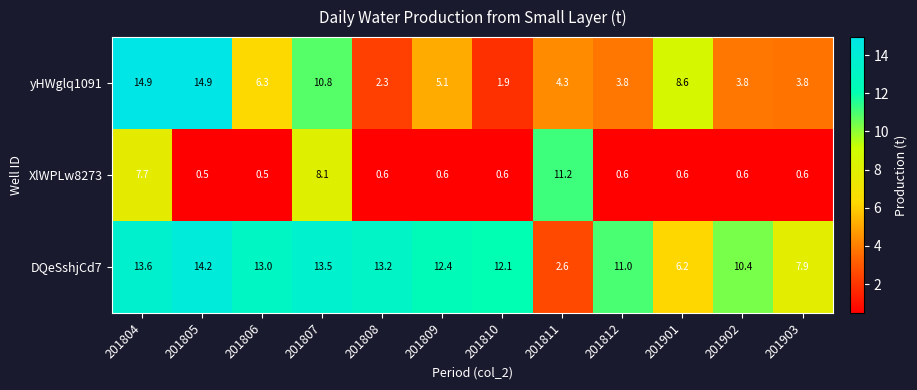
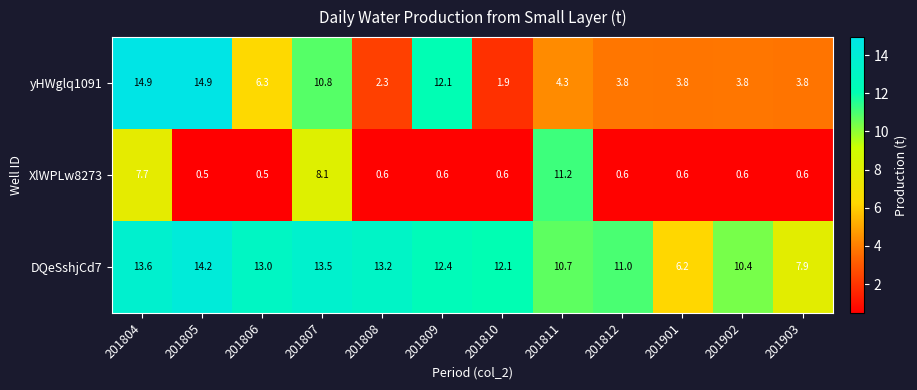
  {
    "yHWglq1091": {
      "201804": 14.9,
      "201805": 14.9,
      "201806": 6.3,
      "201807": 10.8,
      "201808": 2.3,
-     "201809": 5.1,
+     "201809": 12.1,
      "201810": 1.9,
      "201811": 4.3,
      "201812": 3.8,
-     "201901": 8.6,
+     "201901": 3.8,
      "201902": 3.8,
      "201903": 3.8
    },
    "XlWPLw8273": {
      "201804": 7.7,
      "201805": 0.5,
      "201806": 0.5,
      "201807": 8.1,
      "201808": 0.6,
      "201809": 0.6,
      "201810": 0.6,
      "201811": 11.2,
      "201812": 0.6,
      "201901": 0.6,
      "201902": 0.6,
      "201903": 0.6
    },
    "DQeSshjCd7": {
      "201804": 13.6,
      "201805": 14.2,
      "201806": 13.0,
      "201807": 13.5,
      "201808": 13.2,
      "201809": 12.4,
      "201810": 12.1,
-     "201811": 2.6,
+     "201811": 10.7,
      "201812": 11.0,
      "201901": 6.2,
      "201902": 10.4,
      "201903": 7.9
    }
  }
